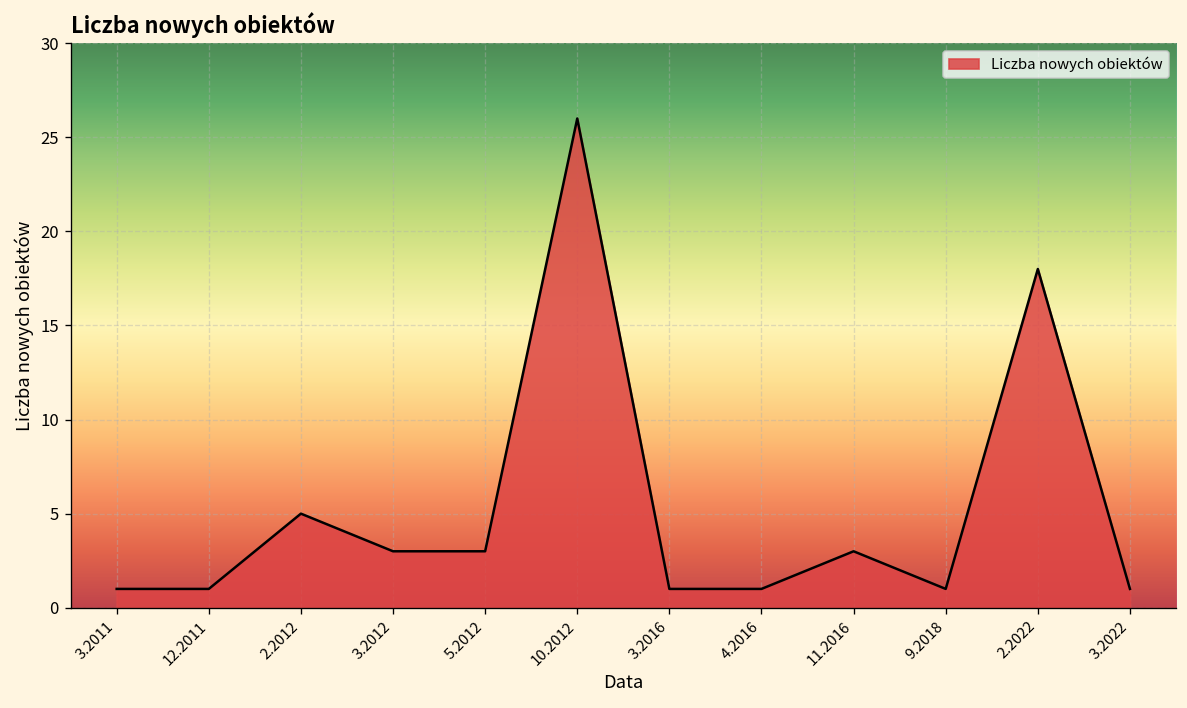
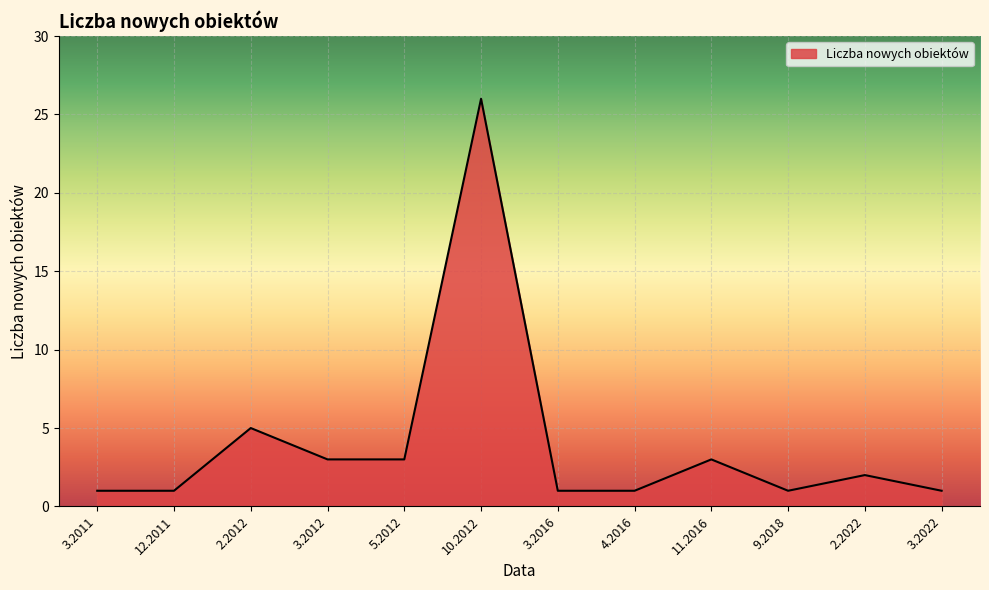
  {
    "3.2011": 1,
    "12.2011": 1,
    "2.2012": 5,
    "3.2012": 3,
    "5.2012": 3,
    "10.2012": 26,
    "3.2016": 1,
    "4.2016": 1,
    "11.2016": 3,
    "9.2018": 1,
-   "2.2022": 18,
+   "2.2022": 2,
    "3.2022": 1
  }
